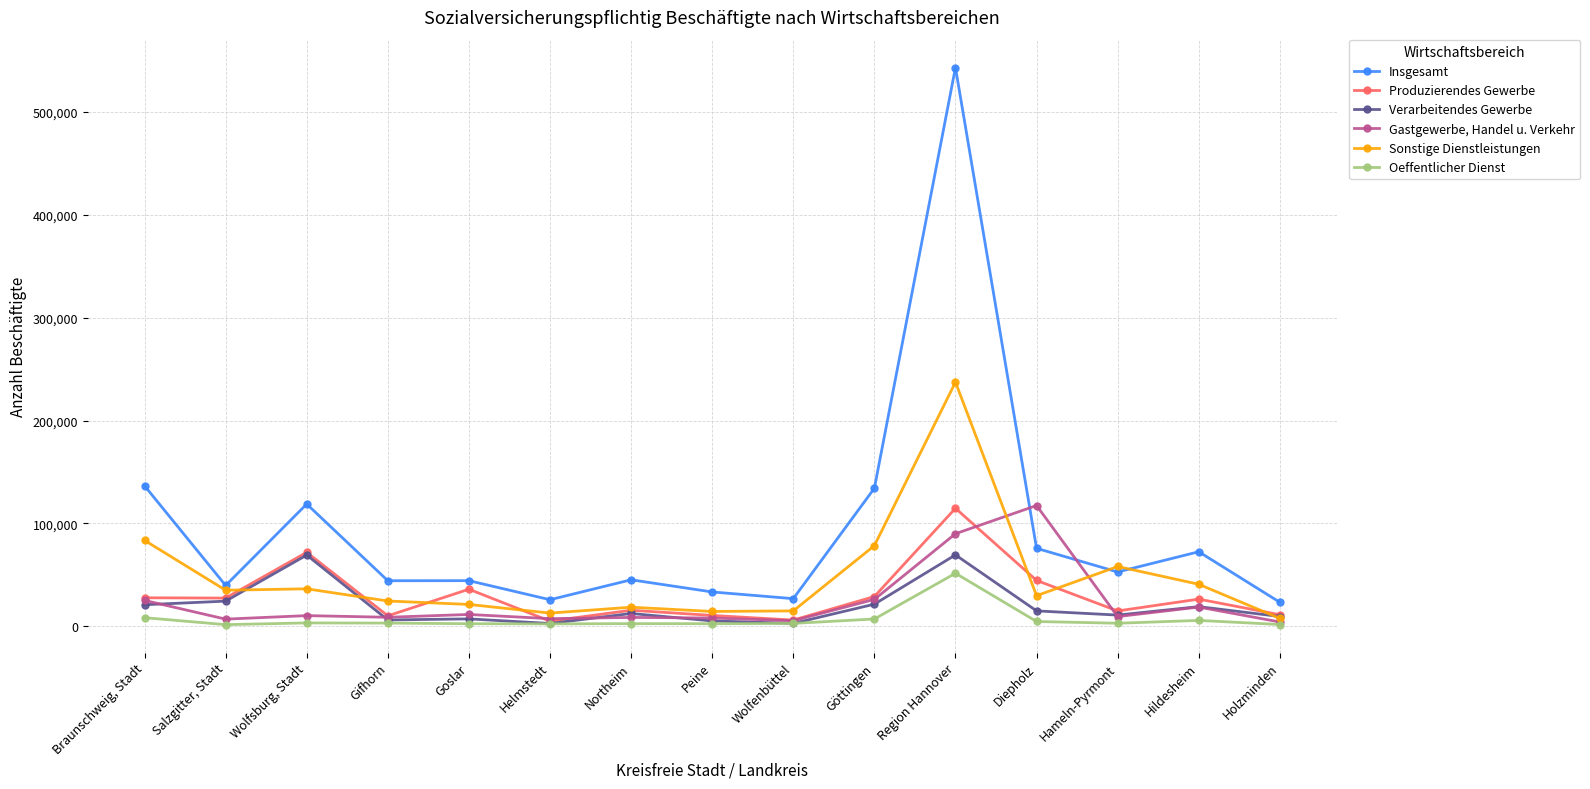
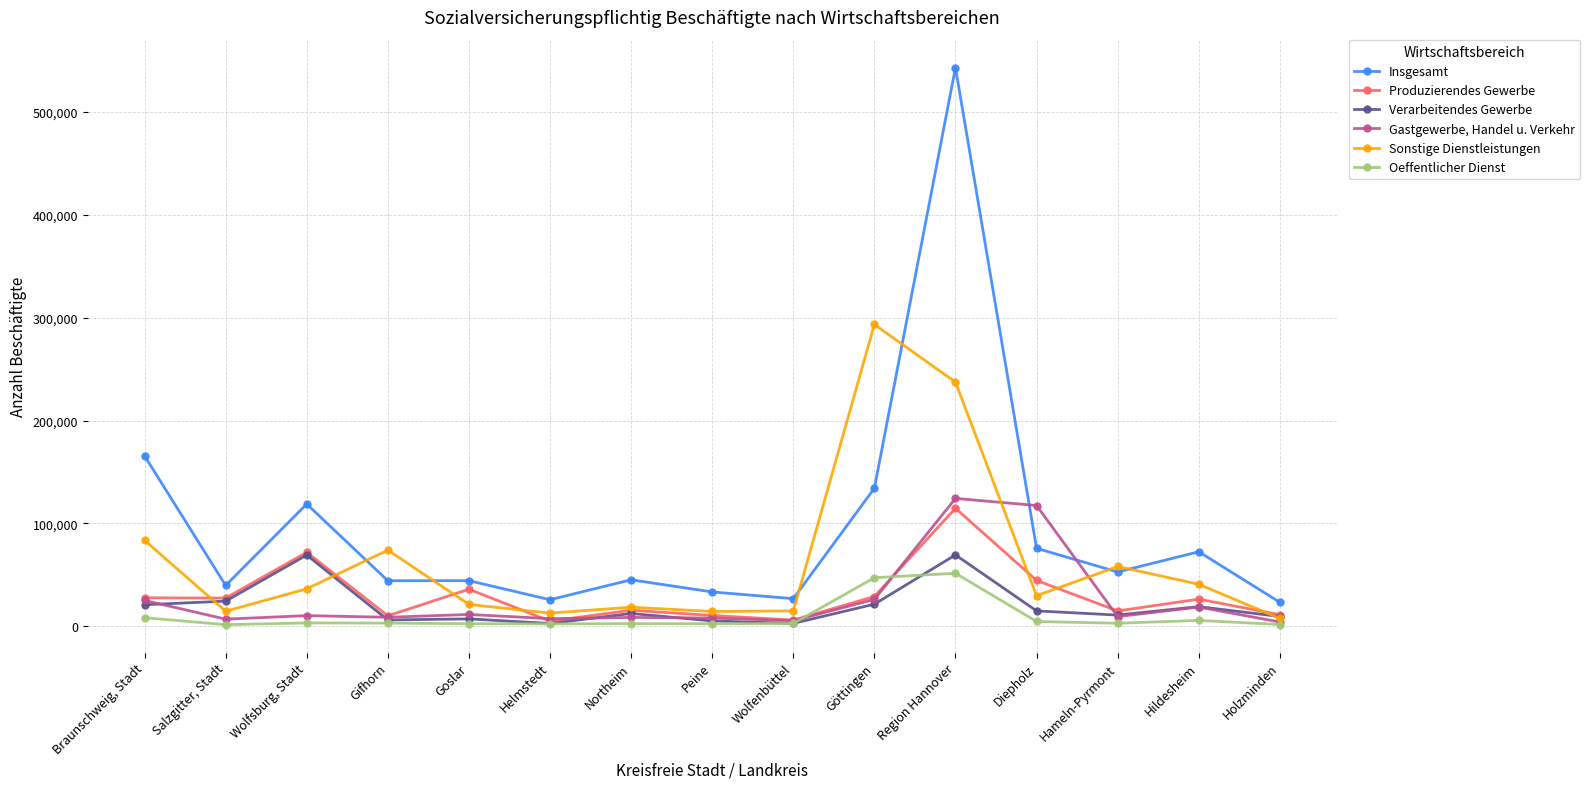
  {
    "Insgesamt": {
-     "Braunschweig, Stadt": "137,000",
+     "Braunschweig, Stadt": "166,000",
      "Salzgitter, Stadt": "40,000",
      "Wolfsburg, Stadt": "119,000",
      "Gifhorn": "44,000",
      "Goslar": "44,000",
      "Helmstedt": "26,000",
      "Northeim": "45,000",
      "Peine": "33,000",
      "Wolfenbüttel": "27,000",
      "Göttingen": "134,000",
      "Region Hannover": "543,000",
      "Diepholz": "76,000",
      "Hameln-Pyrmont": "53,000",
      "Hildesheim": "73,000",
      "Holzminden": "23,000"
    },
    "Produzierendes Gewerbe": {
      "Braunschweig, Stadt": "28,000",
      "Salzgitter, Stadt": "27,000",
      "Wolfsburg, Stadt": "72,000",
      "Goslar": "36,000",
      "Northeim": "16,000",
      "Peine": "11,000",
      "Göttingen": "29,000",
      "Region Hannover": "115,000",
      "Diepholz": "45,000",
      "Hameln-Pyrmont": "15,000",
      "Hildesheim": "26,000"
    },
    "Verarbeitendes Gewerbe": {
      "Braunschweig, Stadt": "21,000",
      "Salzgitter, Stadt": "24,000",
      "Wolfsburg, Stadt": "69,000",
      "Gifhorn": "6,000",
      "Goslar": "7,000",
      "Northeim": "12,000",
      "Peine": "5,000",
      "Göttingen": "22,000",
      "Region Hannover": "69,000",
      "Diepholz": "15,000"
    },
    "Gastgewerbe, Handel u. Verkehr": {
      "Braunschweig, Stadt": "25,000",
      "Salzgitter, Stadt": "7,000",
      "Wolfsburg, Stadt": "10,000",
      "Goslar": "12,000",
      "Northeim": "9,000",
      "Peine": "8,000",
      "Göttingen": "26,000",
-     "Region Hannover": "90,000",
+     "Region Hannover": "124,000",
      "Diepholz": "117,000"
    },
    "Sonstige Dienstleistungen": {
      "Braunschweig, Stadt": "84,000",
-     "Salzgitter, Stadt": "35,000",
+     "Salzgitter, Stadt": "15,000",
      "Wolfsburg, Stadt": "36,000",
-     "Gifhorn": "25,000",
+     "Gifhorn": "74,000",
      "Goslar": "21,000",
      "Helmstedt": "13,000",
      "Northeim": "19,000",
      "Peine": "14,000",
      "Wolfenbüttel": "15,000",
-     "Göttingen": "78,000",
+     "Göttingen": "293,000",
      "Region Hannover": "237,000",
      "Diepholz": "30,000",
      "Hameln-Pyrmont": "58,000",
      "Hildesheim": "41,000"
    },
    "Oeffentlicher Dienst": {
      "Braunschweig, Stadt": "8,000",
      "Salzgitter, Stadt": "2,000",
      "Wolfsburg, Stadt": "3,000",
      "Gifhorn": "3,000",
      "Goslar": "3,000",
      "Northeim": "3,000",
      "Peine": "3,000",
-     "Göttingen": "7,000",
+     "Göttingen": "47,000",
      "Region Hannover": "52,000",
      "Diepholz": "5,000",
      "Hameln-Pyrmont": "3,000",
      "Hildesheim": "6,000"
    }
  }
